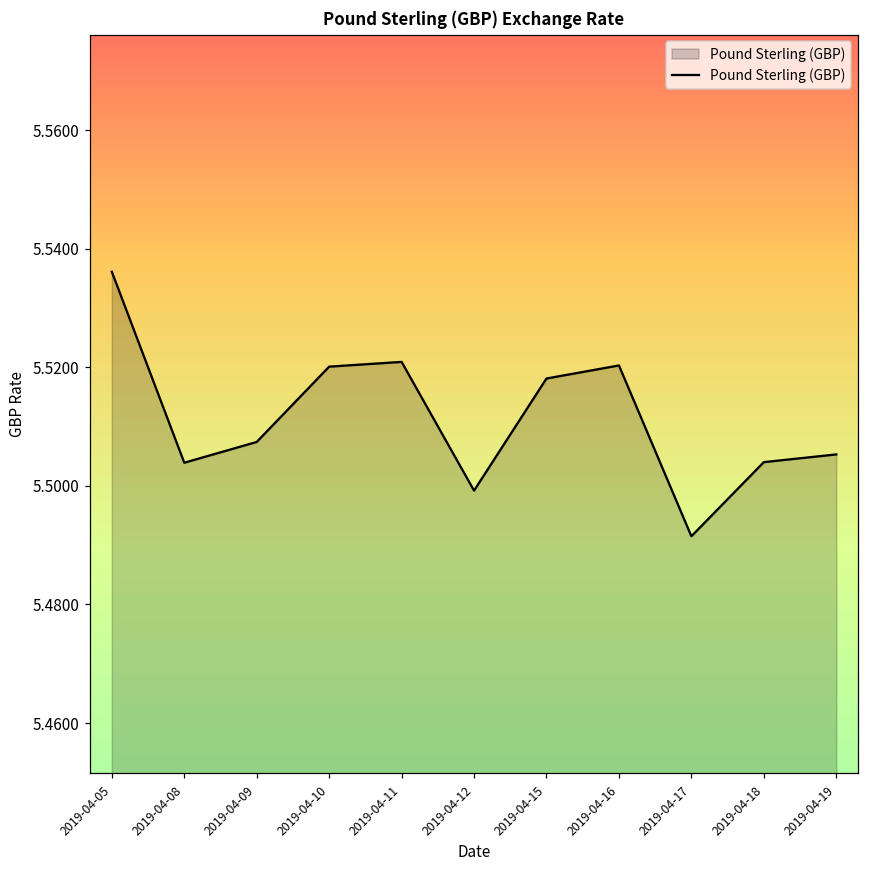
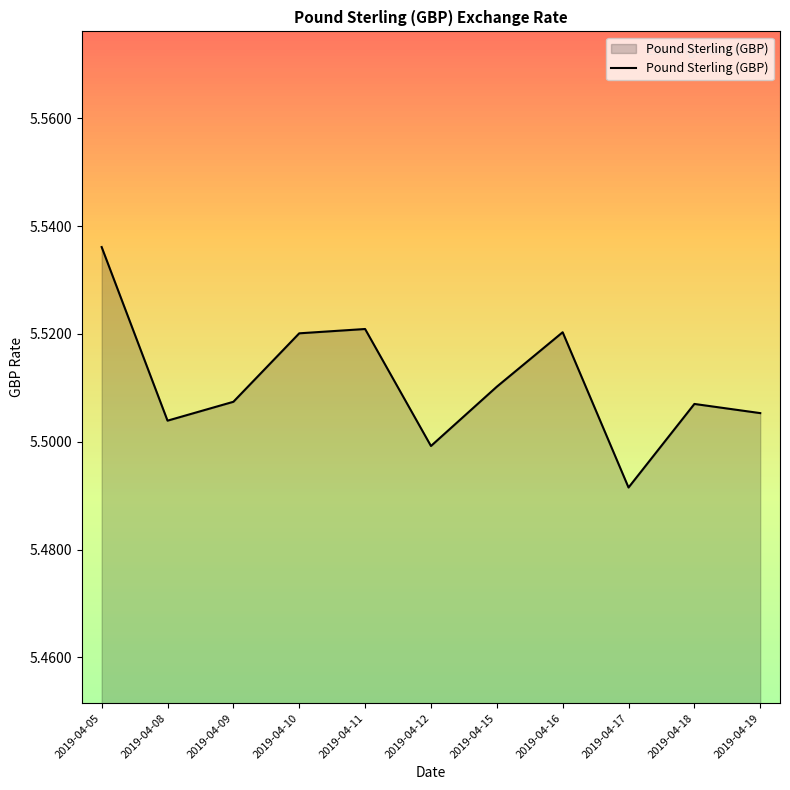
  {
    "2019-04-05": 5.536,
    "2019-04-08": 5.504,
    "2019-04-09": 5.507,
    "2019-04-10": 5.520,
    "2019-04-11": 5.521,
    "2019-04-12": 5.499,
-   "2019-04-15": 5.518,
+   "2019-04-15": 5.510,
    "2019-04-16": 5.520,
    "2019-04-17": 5.492,
-   "2019-04-18": 5.504,
+   "2019-04-18": 5.507,
    "2019-04-19": 5.505
  }
